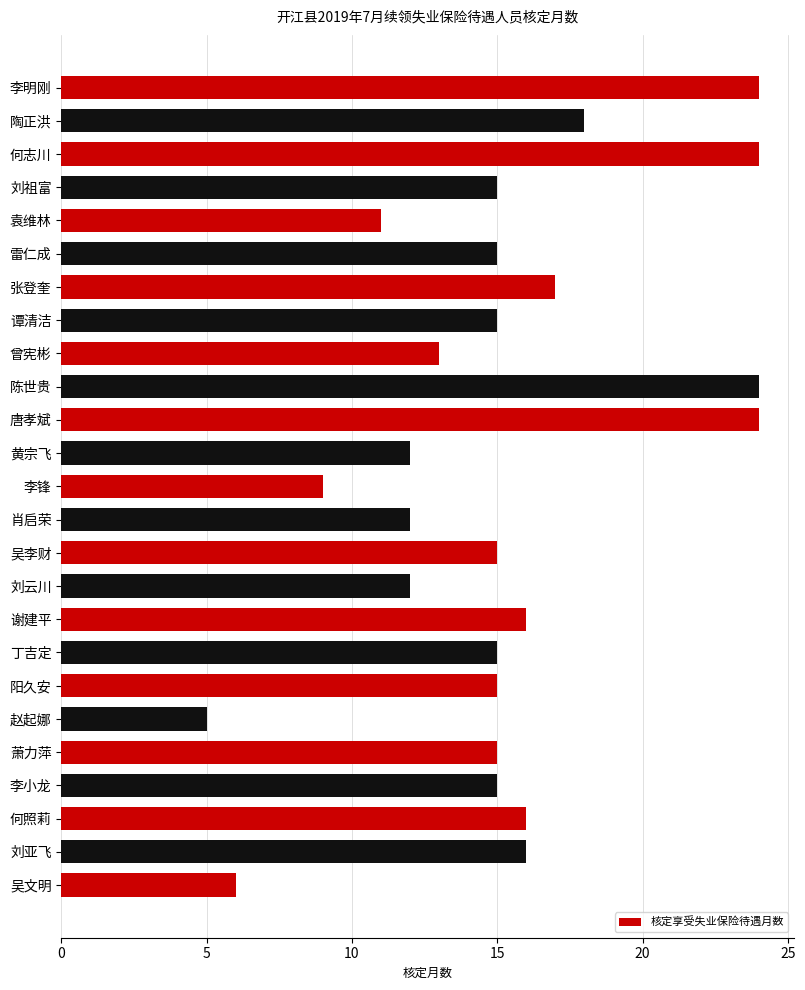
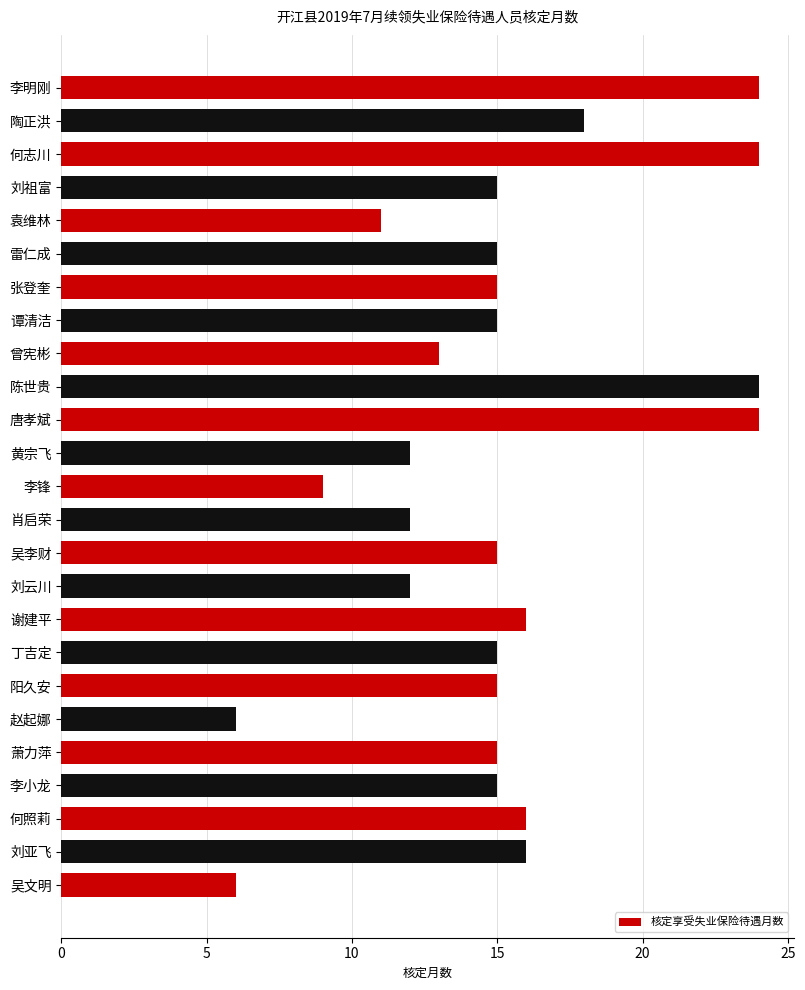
  {
    "李明刚": 24,
    "陶正洪": 18,
    "何志川": 24,
    "刘祖富": 15,
    "袁维林": 11,
    "雷仁成": 15,
-   "张登奎": 17,
+   "张登奎": 15,
    "谭清洁": 15,
    "曾宪彬": 13,
    "陈世贵": 24,
    "唐孝斌": 24,
    "黄宗飞": 12,
    "李锋": 9,
    "肖启荣": 12,
    "吴李财": 15,
    "刘云川": 12,
    "谢建平": 16,
    "丁吉定": 15,
    "阳久安": 15,
-   "赵起娜": 5,
+   "赵起娜": 6,
    "萧力萍": 15,
    "李小龙": 15,
    "何照莉": 16,
    "刘亚飞": 16,
    "吴文明": 6
  }
